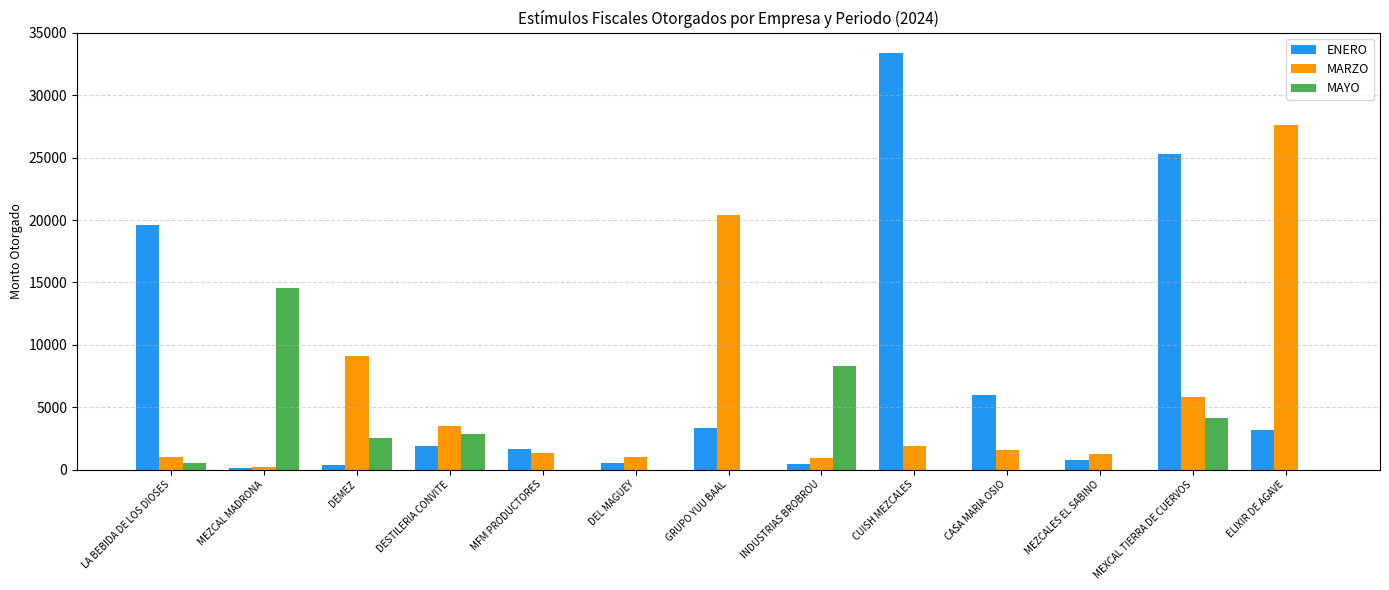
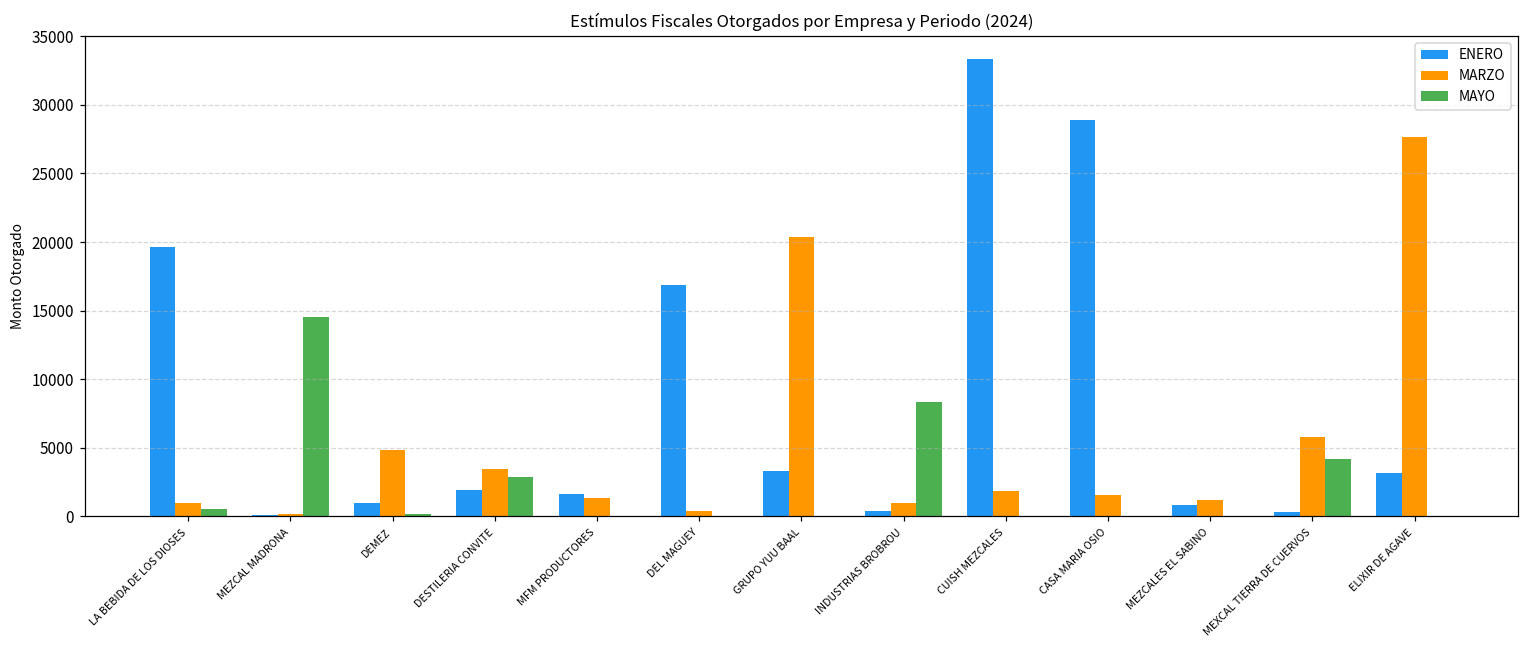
  {
    "ENERO": {
      "LA BEBIDA DE LOS DIOSES": 19600,
-     "DEMEZ": 300,
+     "DEMEZ": 1000,
      "DESTILERIA CONVITE": 1900,
      "MFM PRODUCTORES": 1600,
-     "DEL MAGUEY": 500,
+     "DEL MAGUEY": 16900,
      "GRUPO YUU BAAL": 3300,
      "INDUSTRIAS BROBROU": 400,
      "CUISH MEZCALES": 33400,
-     "CASA MARIA OSIO": 5900,
+     "CASA MARIA OSIO": 28900,
      "MEZCALES EL SABINO": 800,
-     "MEXCAL TIERRA DE CUERVOS": 25300,
+     "MEXCAL TIERRA DE CUERVOS": 300,
      "ELIXIR DE AGAVE": 3200
    },
    "MARZO": {
      "LA BEBIDA DE LOS DIOSES": 1000,
      "MEZCAL MADRONA": 200,
-     "DEMEZ": 9100,
+     "DEMEZ": 4800,
      "DESTILERIA CONVITE": 3500,
      "MFM PRODUCTORES": 1300,
-     "DEL MAGUEY": 1000,
+     "DEL MAGUEY": 400,
      "GRUPO YUU BAAL": 20400,
      "INDUSTRIAS BROBROU": 1000,
      "CUISH MEZCALES": 1900,
      "CASA MARIA OSIO": 1600,
      "MEZCALES EL SABINO": 1200,
      "MEXCAL TIERRA DE CUERVOS": 5800,
      "ELIXIR DE AGAVE": 27600
    },
    "MAYO": {
      "LA BEBIDA DE LOS DIOSES": 500,
      "MEZCAL MADRONA": 14500,
-     "DEMEZ": 2500,
+     "DEMEZ": 200,
      "DESTILERIA CONVITE": 2800,
      "MFM PRODUCTORES": 0,
      "DEL MAGUEY": 0,
      "GRUPO YUU BAAL": 0,
      "INDUSTRIAS BROBROU": 8300,
      "CUISH MEZCALES": 0,
      "CASA MARIA OSIO": 0,
      "MEZCALES EL SABINO": 0,
      "MEXCAL TIERRA DE CUERVOS": 4200,
      "ELIXIR DE AGAVE": 0
    }
  }
